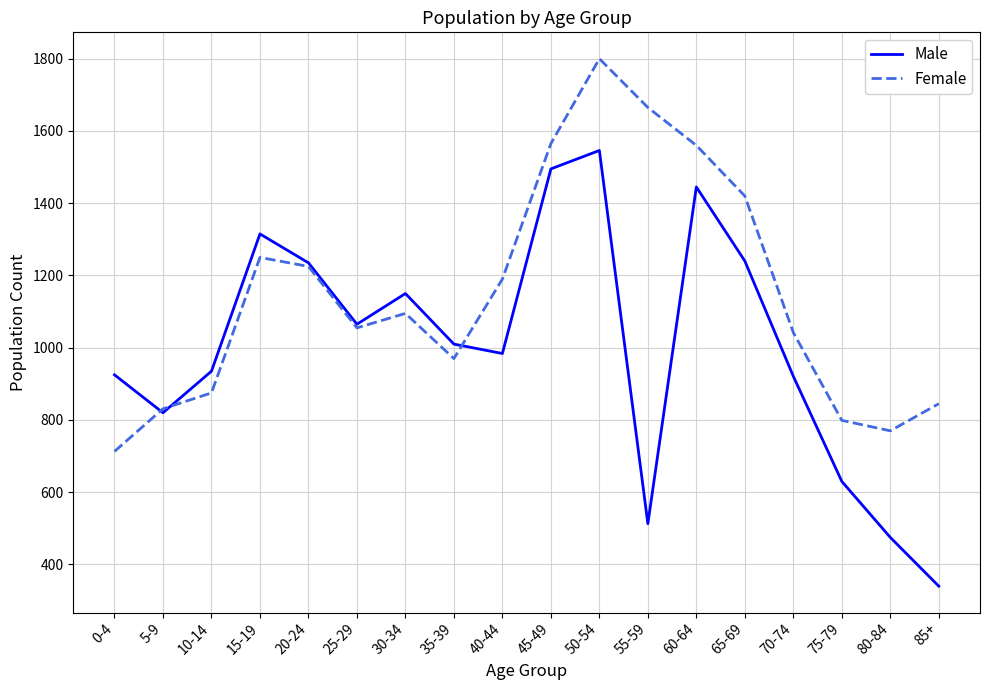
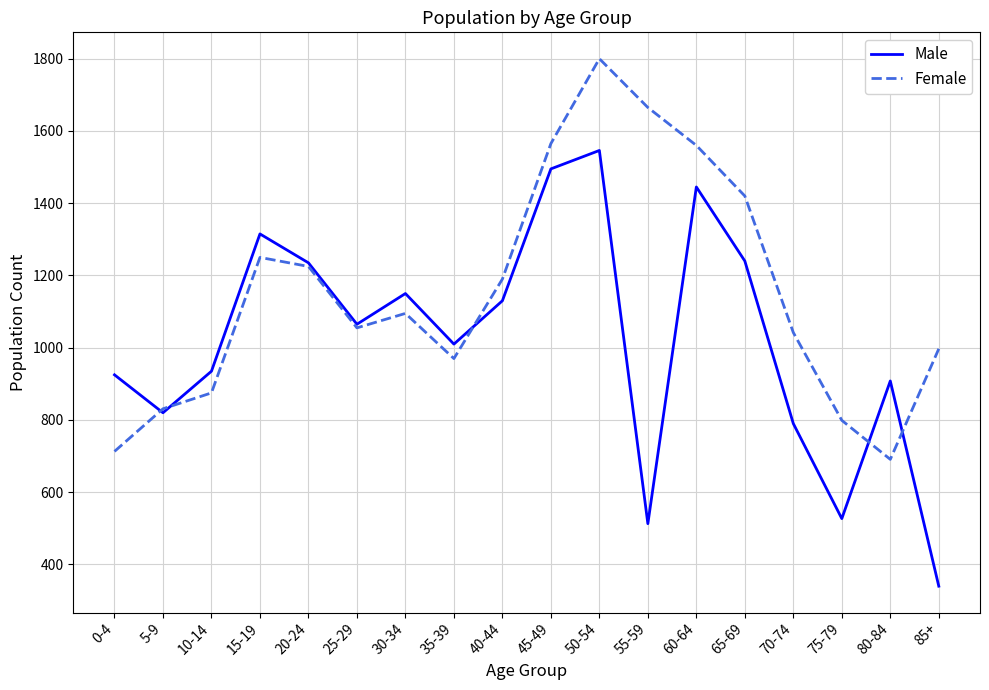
  {
    "Male": {
      "0-4": 930,
      "5-9": 820,
      "10-14": 940,
      "15-19": 1320,
      "20-24": 1240,
      "25-29": 1070,
      "30-34": 1150,
      "35-39": 1010,
-     "40-44": 980,
+     "40-44": 1130,
      "45-49": 1500,
      "50-54": 1550,
      "55-59": 510,
      "60-64": 1450,
      "65-69": 1240,
-     "70-74": 920,
-     "75-79": 630,
-     "80-84": 480,
+     "70-74": 790,
+     "75-79": 530,
+     "80-84": 910,
      "85+": 340
    },
    "Female": {
      "0-4": 710,
      "5-9": 830,
      "10-14": 880,
      "15-19": 1250,
      "20-24": 1230,
      "25-29": 1060,
      "30-34": 1100,
      "35-39": 970,
      "40-44": 1190,
      "45-49": 1570,
      "50-54": 1800,
      "55-59": 1670,
      "60-64": 1560,
      "65-69": 1420,
      "70-74": 1040,
      "75-79": 800,
-     "80-84": 770,
-     "85+": 850
+     "80-84": 690,
+     "85+": 1000
    }
  }
